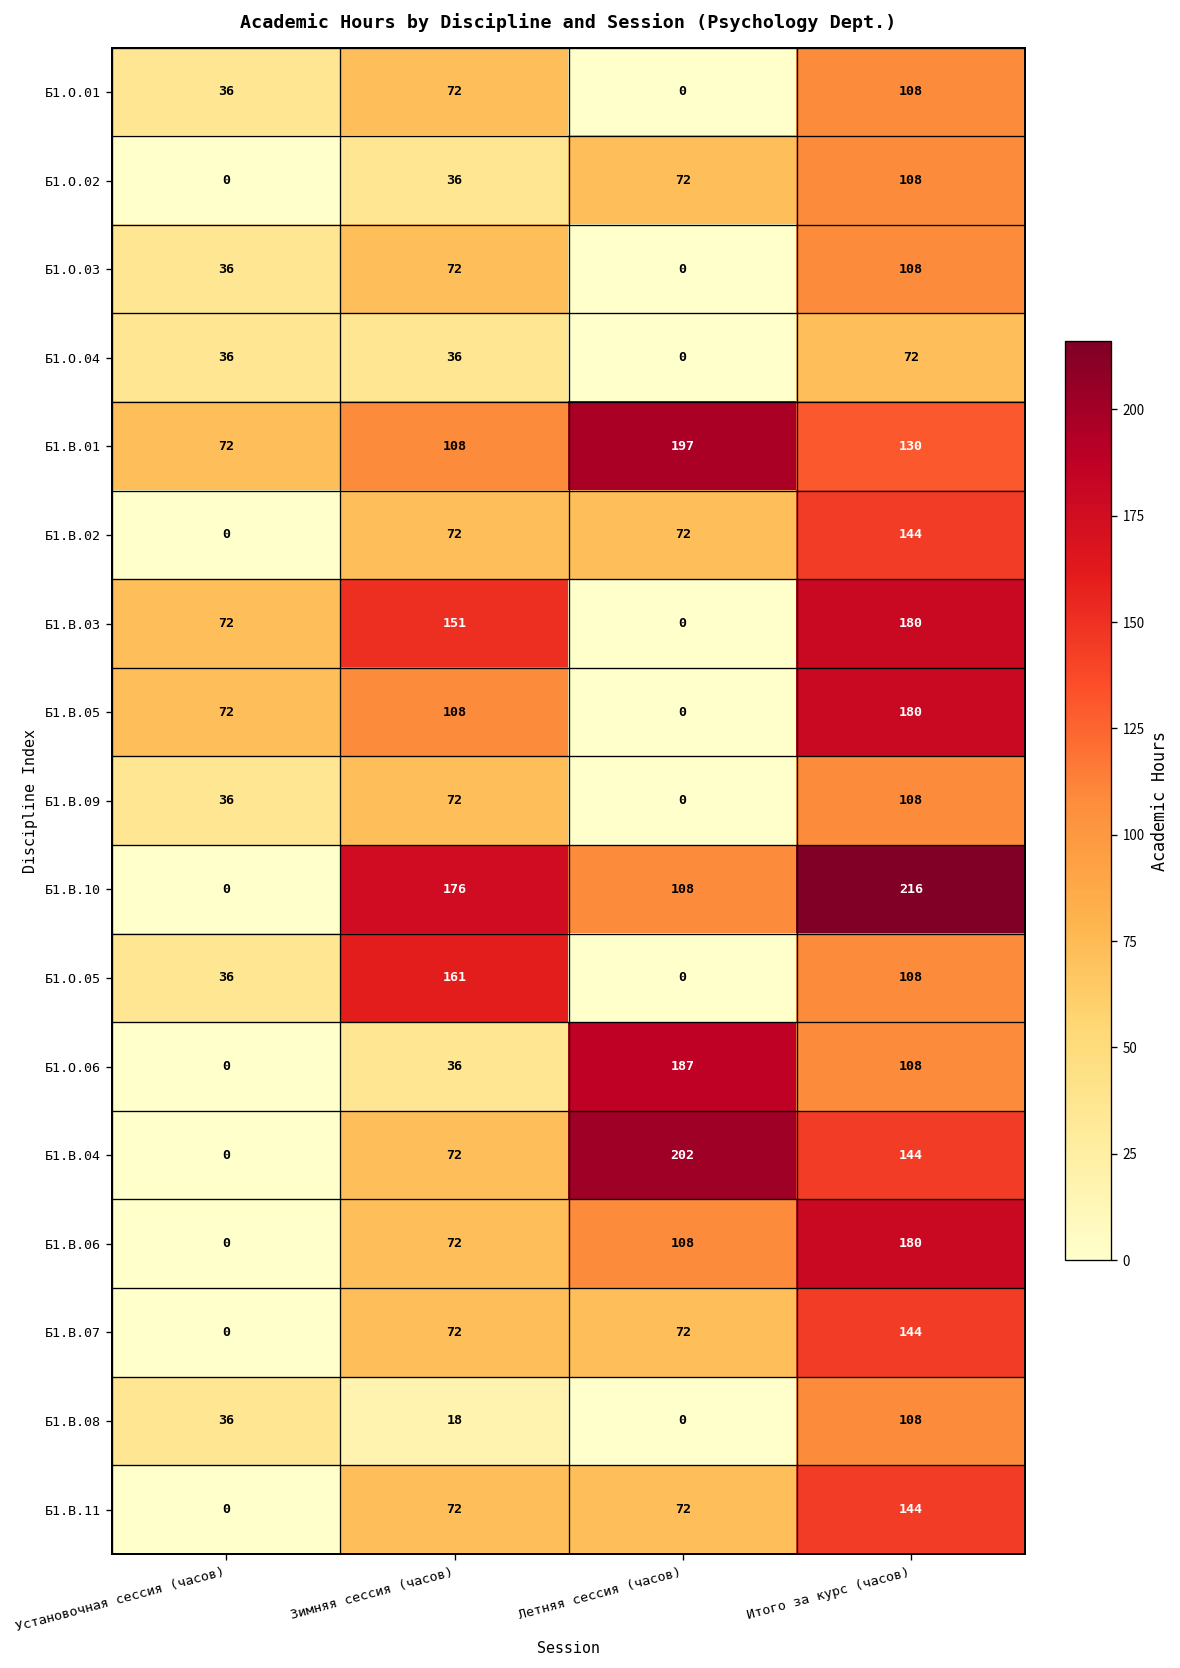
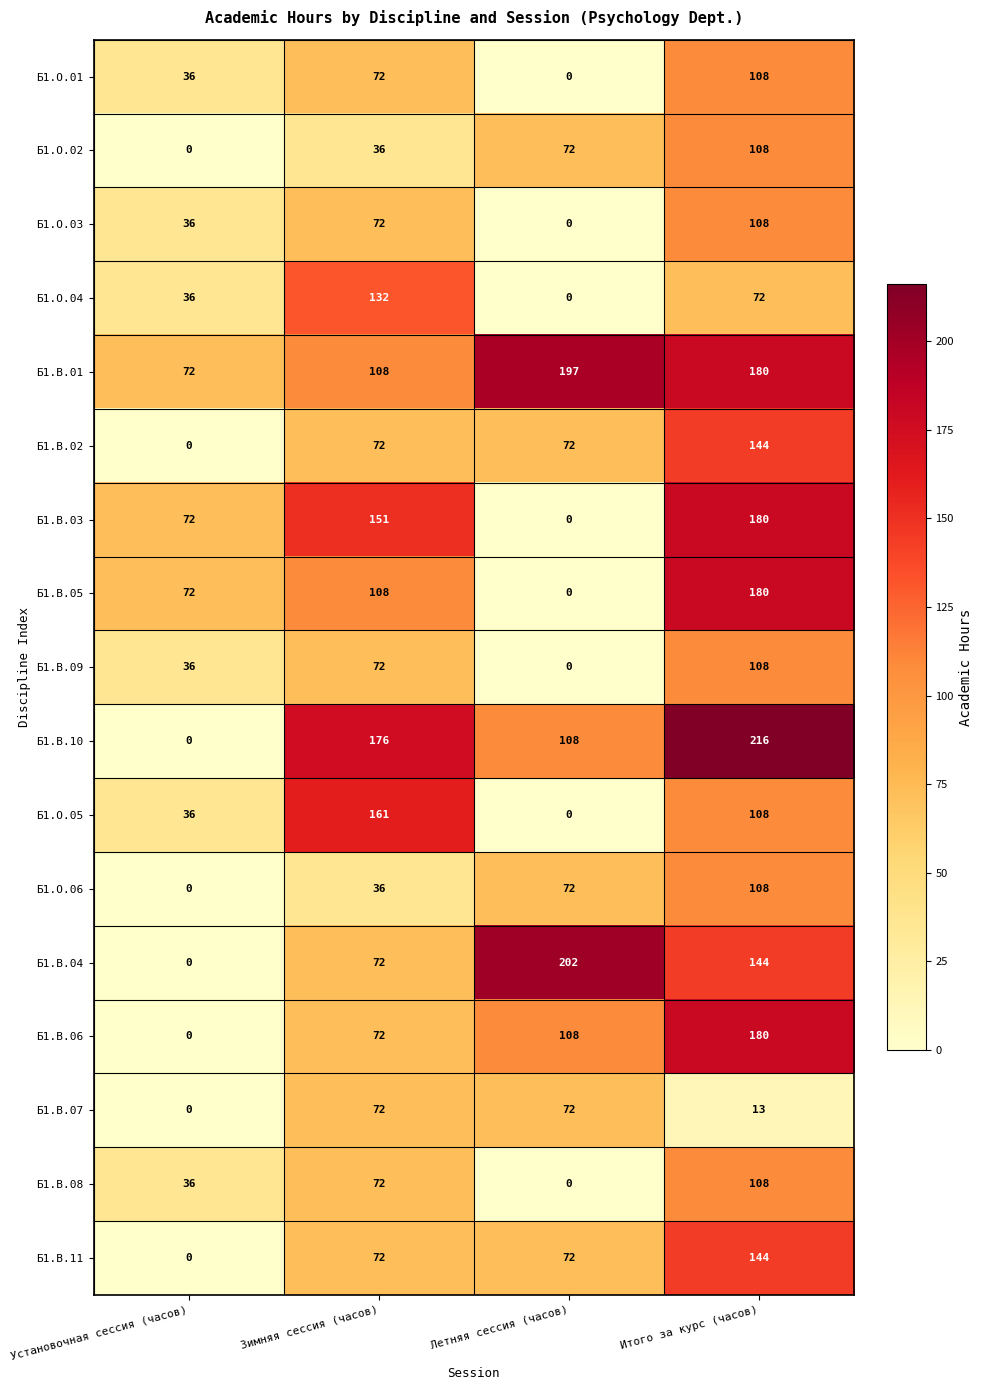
  {
    "Б1.О.01": {
      "Установочная сессия (часов)": 36,
      "Зимняя сессия (часов)": 72,
      "Летняя сессия (часов)": 0,
      "Итого за курс (часов)": 108
    },
    "Б1.О.02": {
      "Установочная сессия (часов)": 0,
      "Зимняя сессия (часов)": 36,
      "Летняя сессия (часов)": 72,
      "Итого за курс (часов)": 108
    },
    "Б1.О.03": {
      "Установочная сессия (часов)": 36,
      "Зимняя сессия (часов)": 72,
      "Летняя сессия (часов)": 0,
      "Итого за курс (часов)": 108
    },
    "Б1.О.04": {
      "Установочная сессия (часов)": 36,
-     "Зимняя сессия (часов)": 36,
+     "Зимняя сессия (часов)": 132,
      "Летняя сессия (часов)": 0,
      "Итого за курс (часов)": 72
    },
    "Б1.В.01": {
      "Установочная сессия (часов)": 72,
      "Зимняя сессия (часов)": 108,
      "Летняя сессия (часов)": 197,
-     "Итого за курс (часов)": 130
+     "Итого за курс (часов)": 180
    },
    "Б1.В.02": {
      "Установочная сессия (часов)": 0,
      "Зимняя сессия (часов)": 72,
      "Летняя сессия (часов)": 72,
      "Итого за курс (часов)": 144
    },
    "Б1.В.03": {
      "Установочная сессия (часов)": 72,
      "Зимняя сессия (часов)": 151,
      "Летняя сессия (часов)": 0,
      "Итого за курс (часов)": 180
    },
    "Б1.В.05": {
      "Установочная сессия (часов)": 72,
      "Зимняя сессия (часов)": 108,
      "Летняя сессия (часов)": 0,
      "Итого за курс (часов)": 180
    },
    "Б1.В.09": {
      "Установочная сессия (часов)": 36,
      "Зимняя сессия (часов)": 72,
      "Летняя сессия (часов)": 0,
      "Итого за курс (часов)": 108
    },
    "Б1.В.10": {
      "Установочная сессия (часов)": 0,
      "Зимняя сессия (часов)": 176,
      "Летняя сессия (часов)": 108,
      "Итого за курс (часов)": 216
    },
    "Б1.О.05": {
      "Установочная сессия (часов)": 36,
      "Зимняя сессия (часов)": 161,
      "Летняя сессия (часов)": 0,
      "Итого за курс (часов)": 108
    },
    "Б1.О.06": {
      "Установочная сессия (часов)": 0,
      "Зимняя сессия (часов)": 36,
-     "Летняя сессия (часов)": 187,
+     "Летняя сессия (часов)": 72,
      "Итого за курс (часов)": 108
    },
    "Б1.В.04": {
      "Установочная сессия (часов)": 0,
      "Зимняя сессия (часов)": 72,
      "Летняя сессия (часов)": 202,
      "Итого за курс (часов)": 144
    },
    "Б1.В.06": {
      "Установочная сессия (часов)": 0,
      "Зимняя сессия (часов)": 72,
      "Летняя сессия (часов)": 108,
      "Итого за курс (часов)": 180
    },
    "Б1.В.07": {
      "Установочная сессия (часов)": 0,
      "Зимняя сессия (часов)": 72,
      "Летняя сессия (часов)": 72,
-     "Итого за курс (часов)": 144
+     "Итого за курс (часов)": 13
    },
    "Б1.В.08": {
      "Установочная сессия (часов)": 36,
-     "Зимняя сессия (часов)": 18,
+     "Зимняя сессия (часов)": 72,
      "Летняя сессия (часов)": 0,
      "Итого за курс (часов)": 108
    },
    "Б1.В.11": {
      "Установочная сессия (часов)": 0,
      "Зимняя сессия (часов)": 72,
      "Летняя сессия (часов)": 72,
      "Итого за курс (часов)": 144
    }
  }
